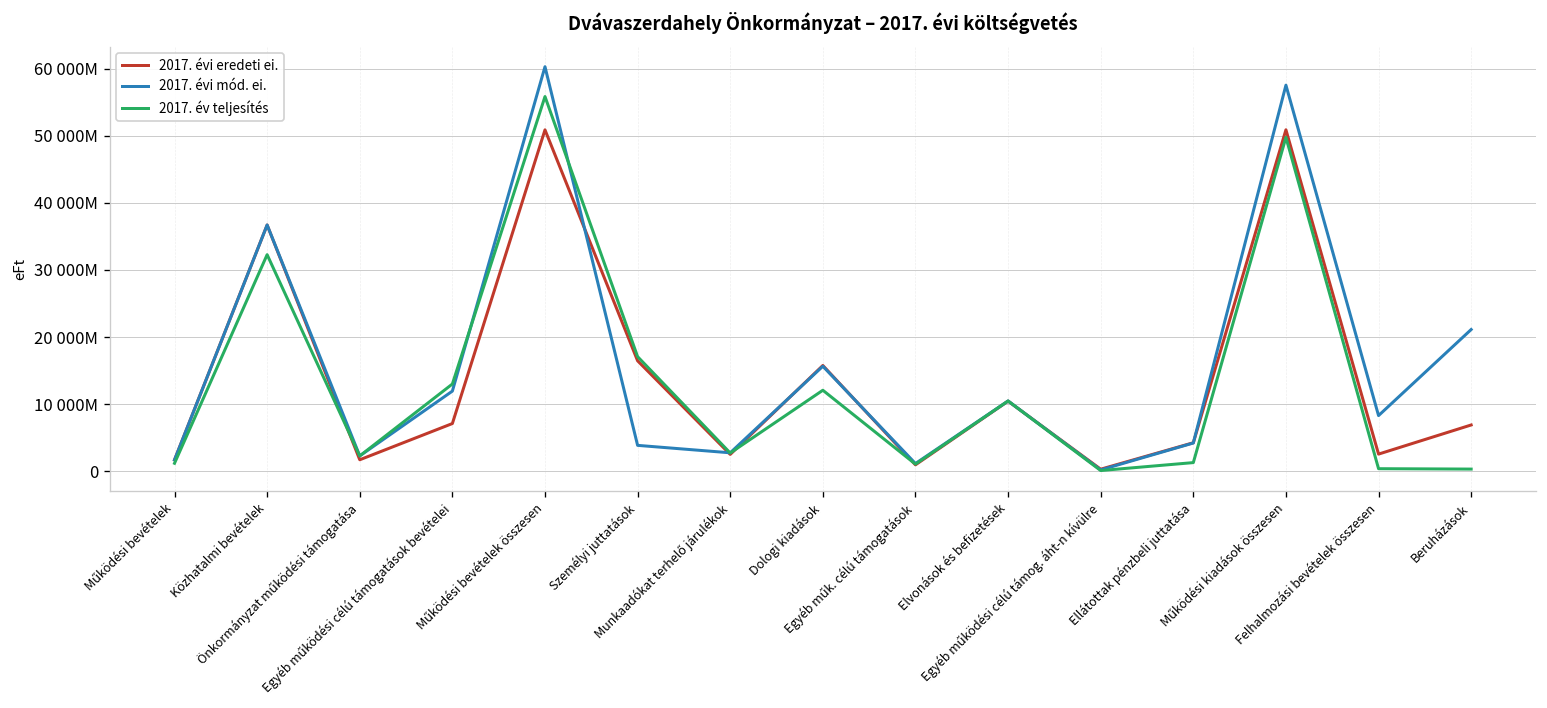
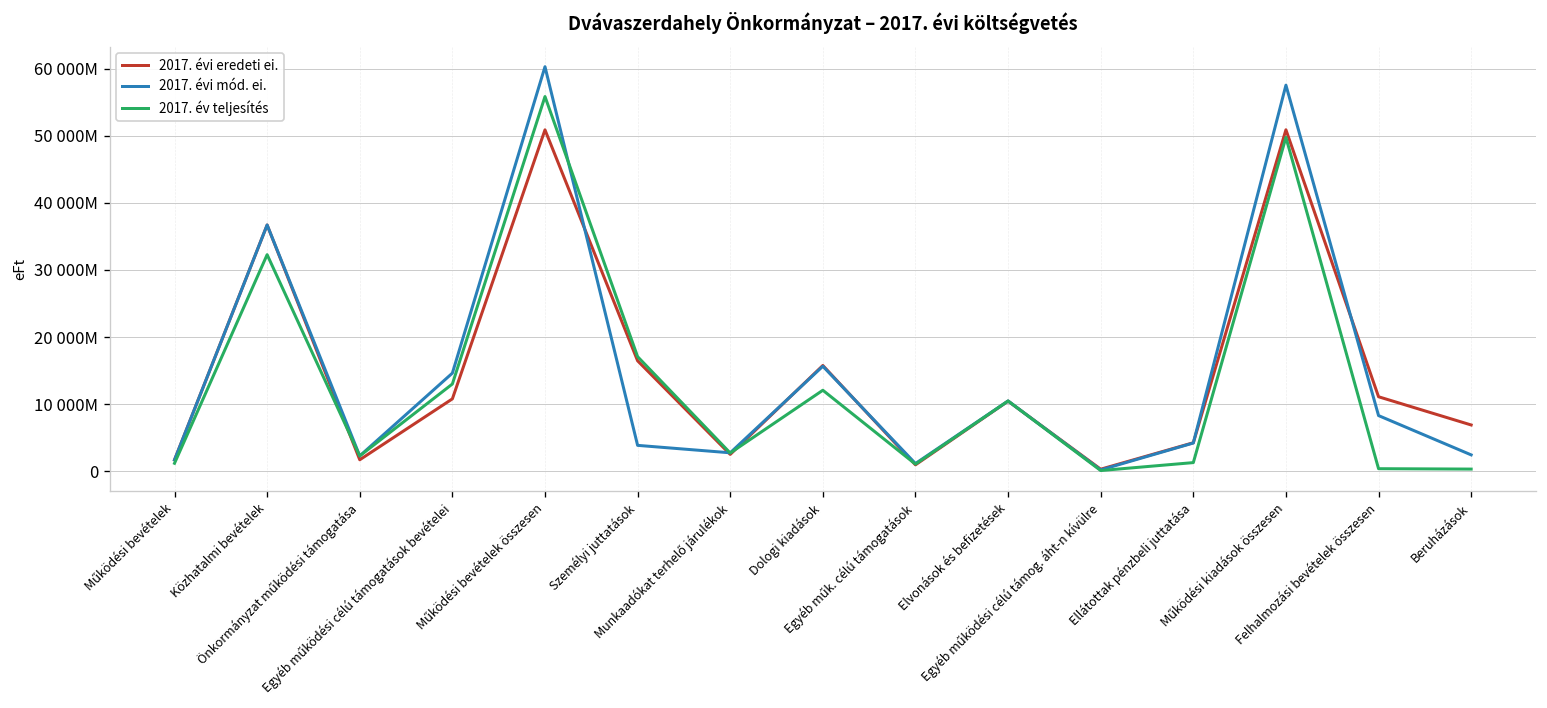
  {
    "2017. évi eredeti ei.": {
      "Önkormányzat működési támogatása": 2000000000,
-     "Egyéb működési célú támogatások bevételei": 7000000000,
+     "Egyéb működési célú támogatások bevételei": 11000000000,
      "Működési bevételek összesen": 51000000000,
      "Személyi juttatások": 16000000000,
      "Működési kiadások összesen": 51000000000,
-     "Felhalmozási bevételek összesen": 3000000000,
+     "Felhalmozási bevételek összesen": 11000000000,
      "Beruházások": 7000000000
    },
    "2017. évi mód. ei.": {
-     "Egyéb működési célú támogatások bevételei": 12000000000,
+     "Egyéb működési célú támogatások bevételei": 15000000000,
      "Működési bevételek összesen": 60000000000,
      "Személyi juttatások": 4000000000,
      "Működési kiadások összesen": 58000000000,
      "Felhalmozási bevételek összesen": 8000000000,
-     "Beruházások": 21000000000
+     "Beruházások": 2000000000
    },
    "2017. év teljesítés": {
      "Működési bevételek": 1000000000,
      "Közhatalmi bevételek": 32000000000,
      "Egyéb működési célú támogatások bevételei": 13000000000,
      "Működési bevételek összesen": 56000000000,
      "Személyi juttatások": 17000000000,
      "Dologi kiadások": 12000000000,
      "Ellátottak pénzbeli juttatása": 1000000000,
      "Működési kiadások összesen": 50000000000,
      "Felhalmozási bevételek összesen": 0,
      "Beruházások": 0
    }
  }
